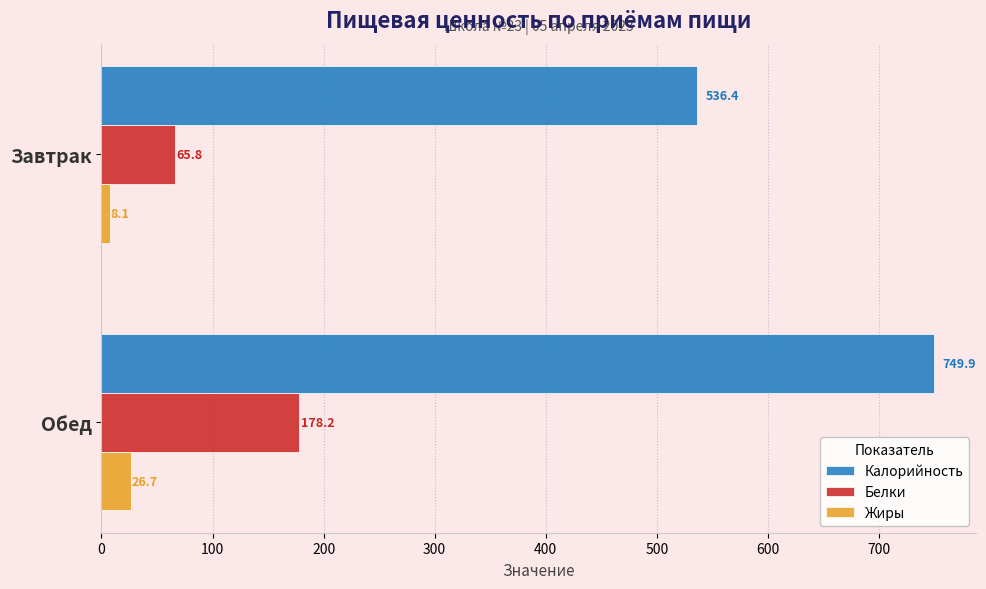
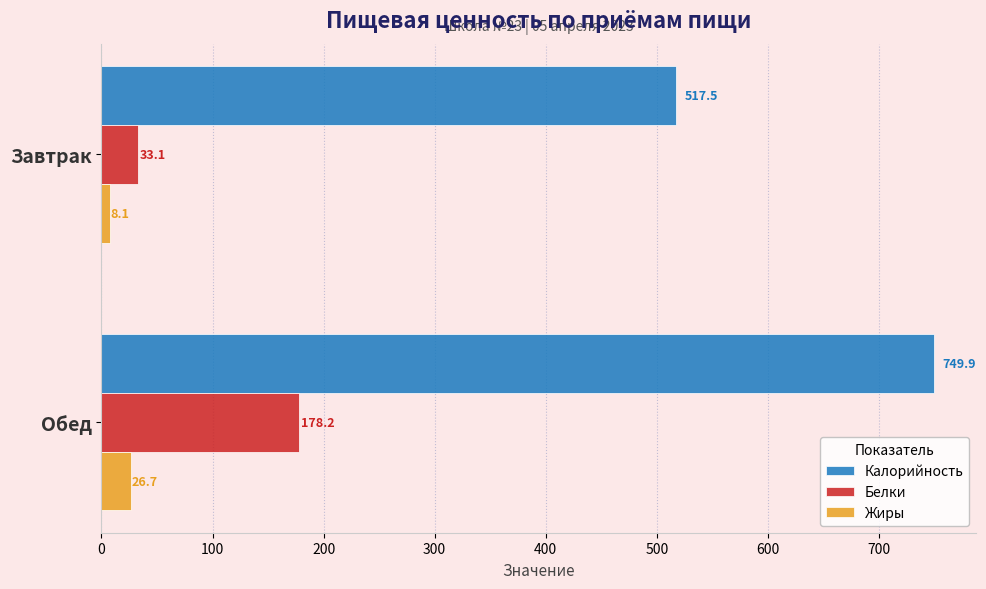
  {
    "Калорийность": {
-     "Завтрак": 536.4,
+     "Завтрак": 517.5,
      "Обед": 749.9
    },
    "Белки": {
-     "Завтрак": 65.8,
+     "Завтрак": 33.1,
      "Обед": 178.2
    },
    "Жиры": {
      "Завтрак": 8.1,
      "Обед": 26.7
    }
  }
